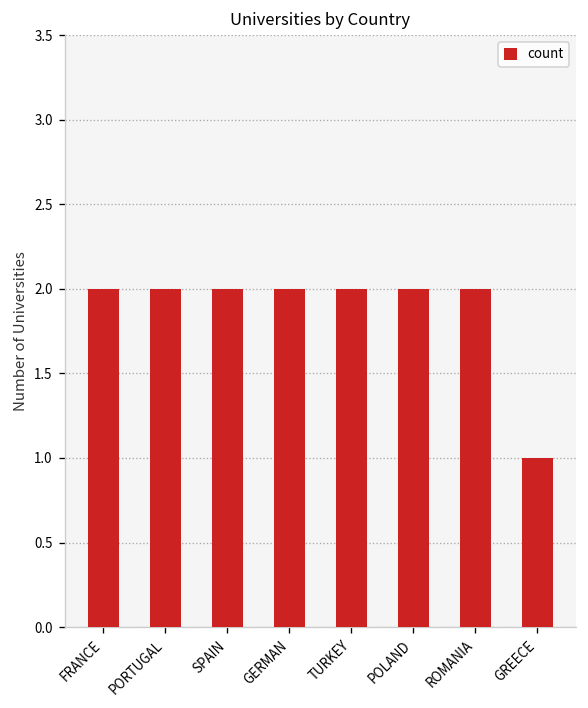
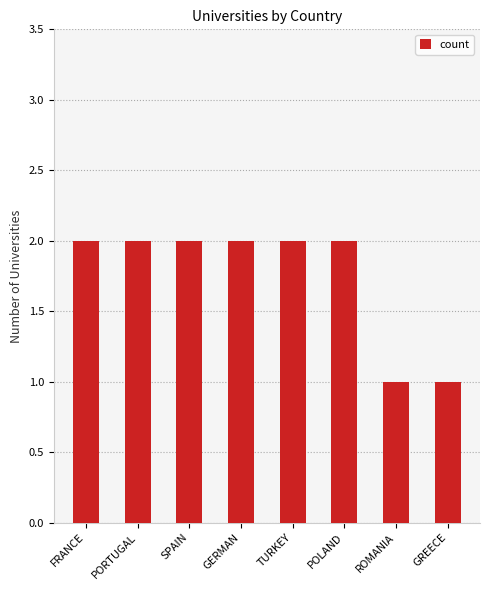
  {
    "FRANCE": 2,
    "PORTUGAL": 2,
    "SPAIN": 2,
    "GERMAN": 2,
    "TURKEY": 2,
    "POLAND": 2,
-   "ROMANIA": 2,
+   "ROMANIA": 1,
    "GREECE": 1
  }
